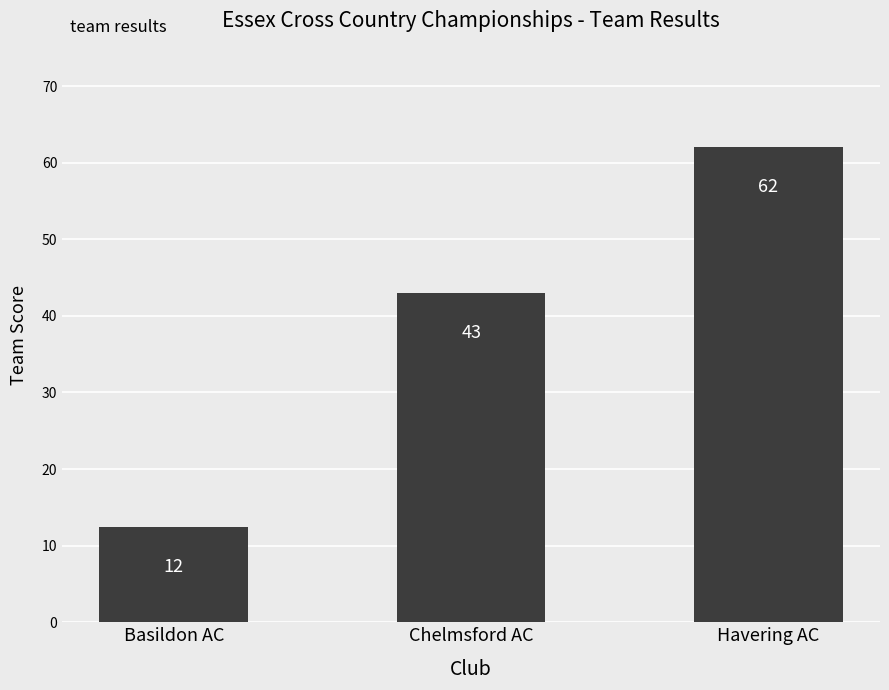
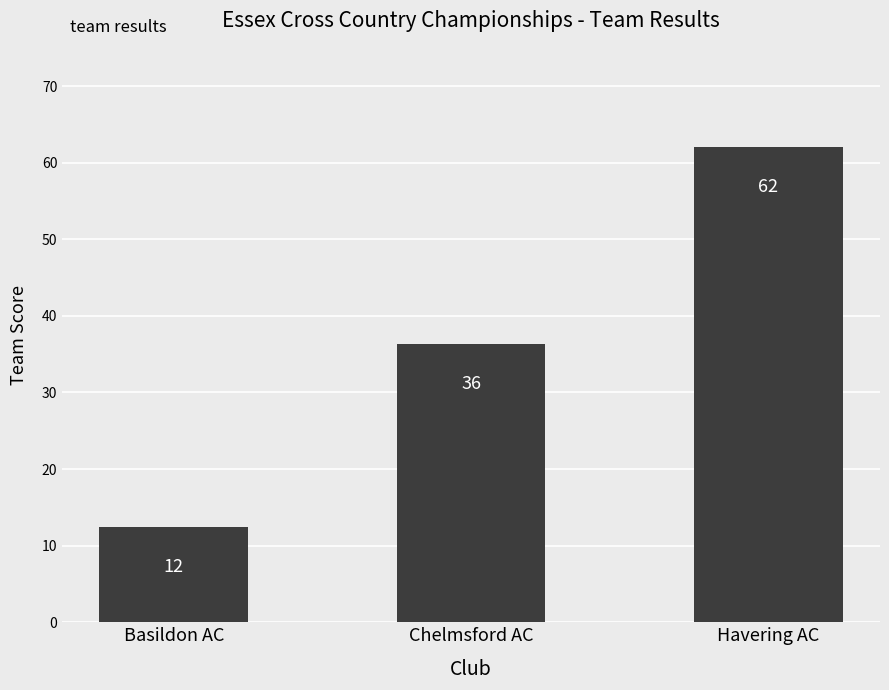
  {
    "Basildon AC": 12,
-   "Chelmsford AC": 43,
+   "Chelmsford AC": 36,
    "Havering AC": 62
  }
